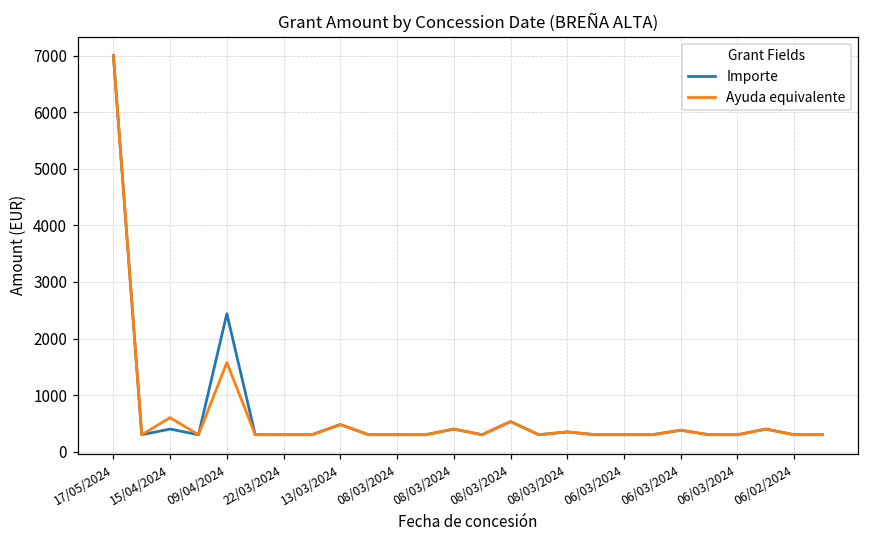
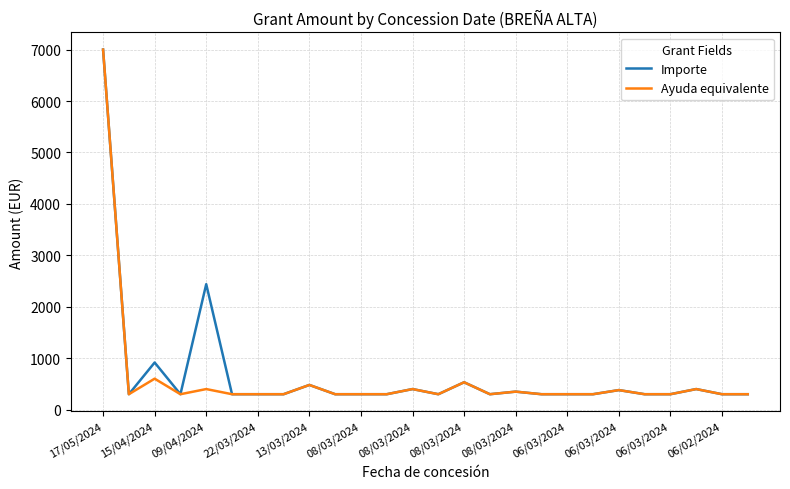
  {
    "Importe": {
-     "15/04/2024": 400,
+     "15/04/2024": 900,
      "09/04/2024": 2400
    },
    "Ayuda equivalente": {
      "15/04/2024": 600,
-     "09/04/2024": 1600
+     "09/04/2024": 400
    }
  }
